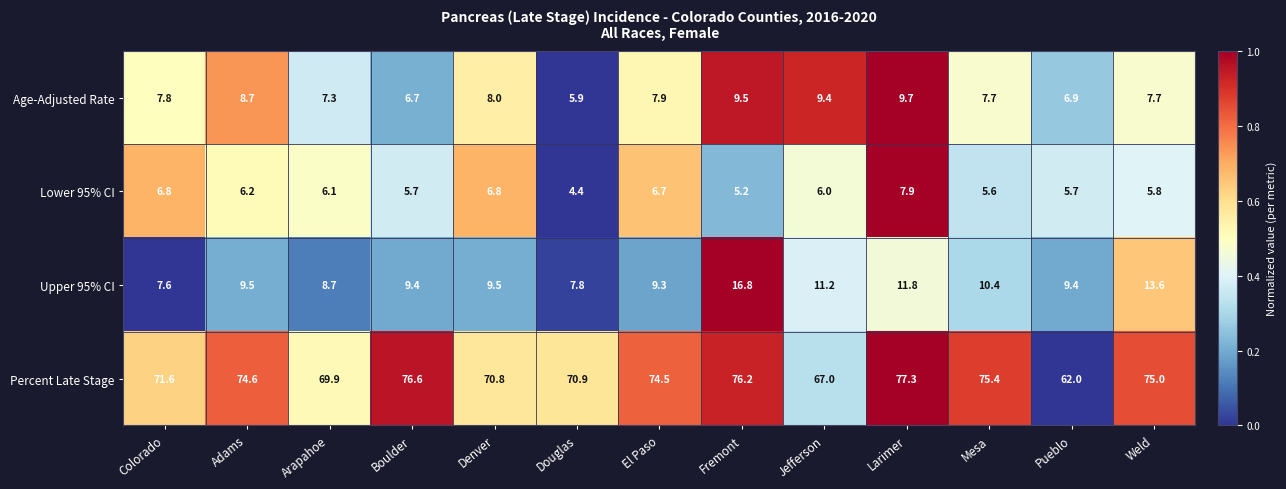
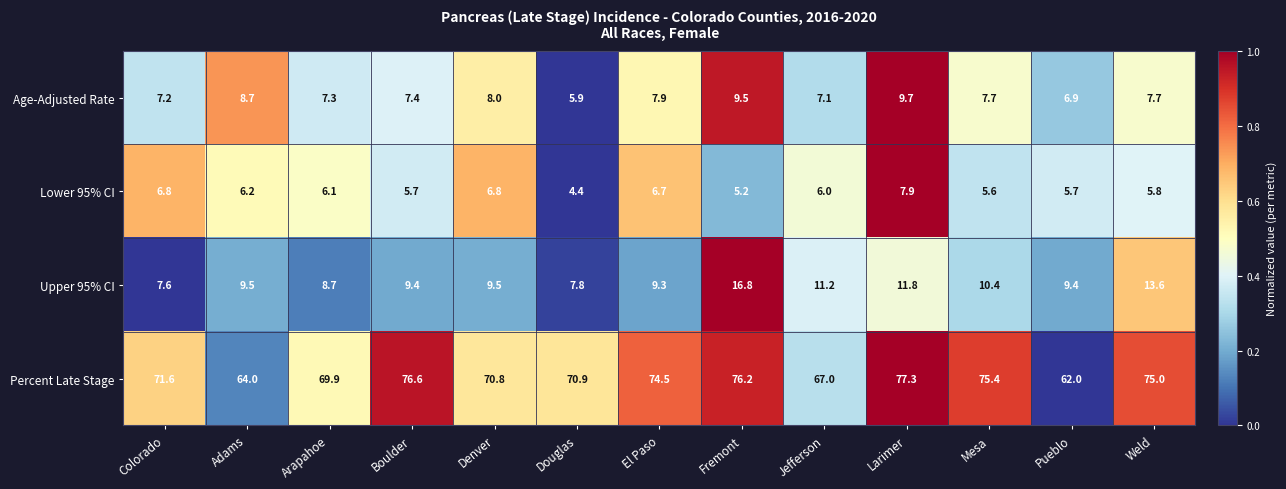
  {
    "Age-Adjusted Rate": {
-     "Colorado": 7.8,
+     "Colorado": 7.2,
      "Adams": 8.7,
      "Arapahoe": 7.3,
-     "Boulder": 6.7,
+     "Boulder": 7.4,
      "Denver": 8.0,
      "Douglas": 5.9,
      "El Paso": 7.9,
      "Fremont": 9.5,
-     "Jefferson": 9.4,
+     "Jefferson": 7.1,
      "Larimer": 9.7,
      "Mesa": 7.7,
      "Pueblo": 6.9,
      "Weld": 7.7
    },
    "Lower 95% CI": {
      "Colorado": 6.8,
      "Adams": 6.2,
      "Arapahoe": 6.1,
      "Boulder": 5.7,
      "Denver": 6.8,
      "Douglas": 4.4,
      "El Paso": 6.7,
      "Fremont": 5.2,
      "Jefferson": 6.0,
      "Larimer": 7.9,
      "Mesa": 5.6,
      "Pueblo": 5.7,
      "Weld": 5.8
    },
    "Upper 95% CI": {
      "Colorado": 7.6,
      "Adams": 9.5,
      "Arapahoe": 8.7,
      "Boulder": 9.4,
      "Denver": 9.5,
      "Douglas": 7.8,
      "El Paso": 9.3,
      "Fremont": 16.8,
      "Jefferson": 11.2,
      "Larimer": 11.8,
      "Mesa": 10.4,
      "Pueblo": 9.4,
      "Weld": 13.6
    },
    "Percent Late Stage": {
      "Colorado": 71.6,
-     "Adams": 74.6,
+     "Adams": 64.0,
      "Arapahoe": 69.9,
      "Boulder": 76.6,
      "Denver": 70.8,
      "Douglas": 70.9,
      "El Paso": 74.5,
      "Fremont": 76.2,
      "Jefferson": 67.0,
      "Larimer": 77.3,
      "Mesa": 75.4,
      "Pueblo": 62.0,
      "Weld": 75.0
    }
  }
